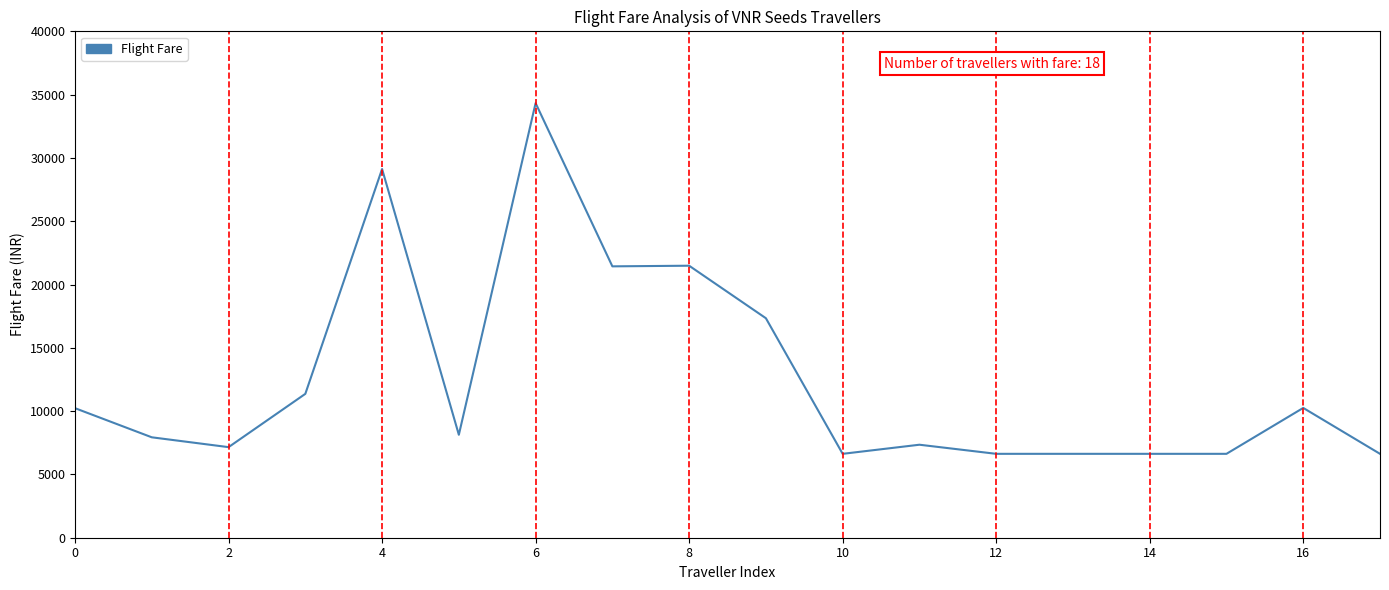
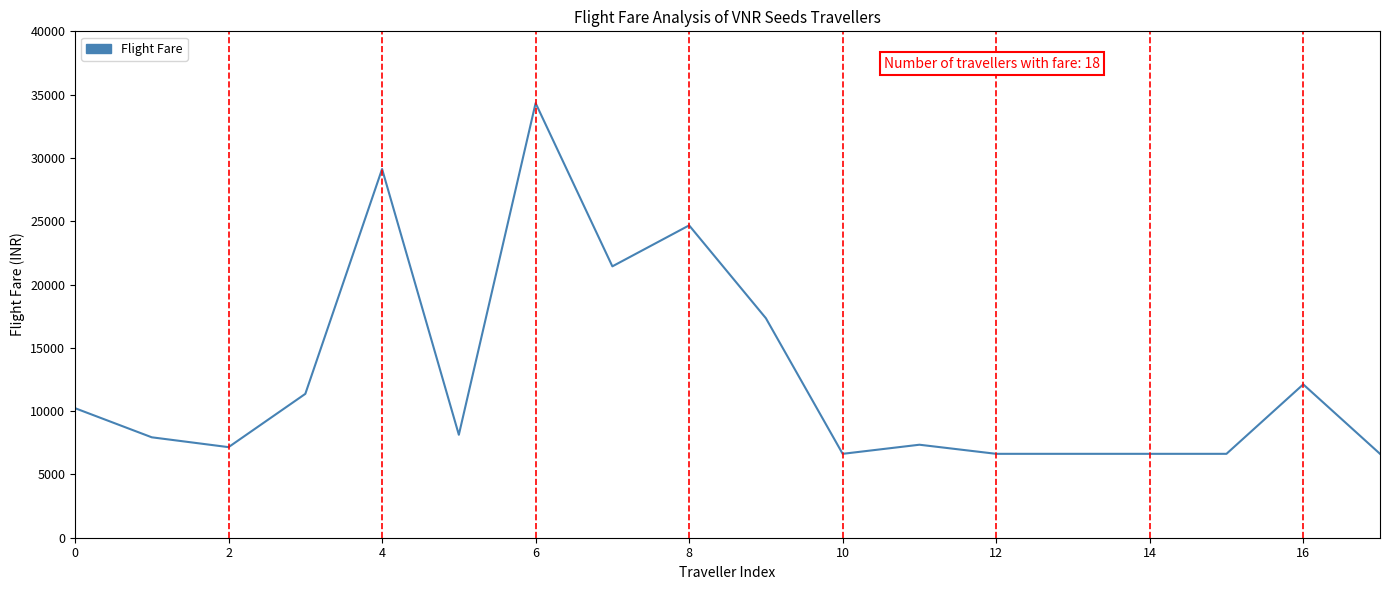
  {
    "0": 10200,
    "2": 7200,
    "4": 29100,
    "6": 34300,
-   "8": 21500,
+   "8": 24700,
    "10": 6600,
    "12": 6600,
    "14": 6600,
-   "16": 10300
+   "16": 12100
  }
